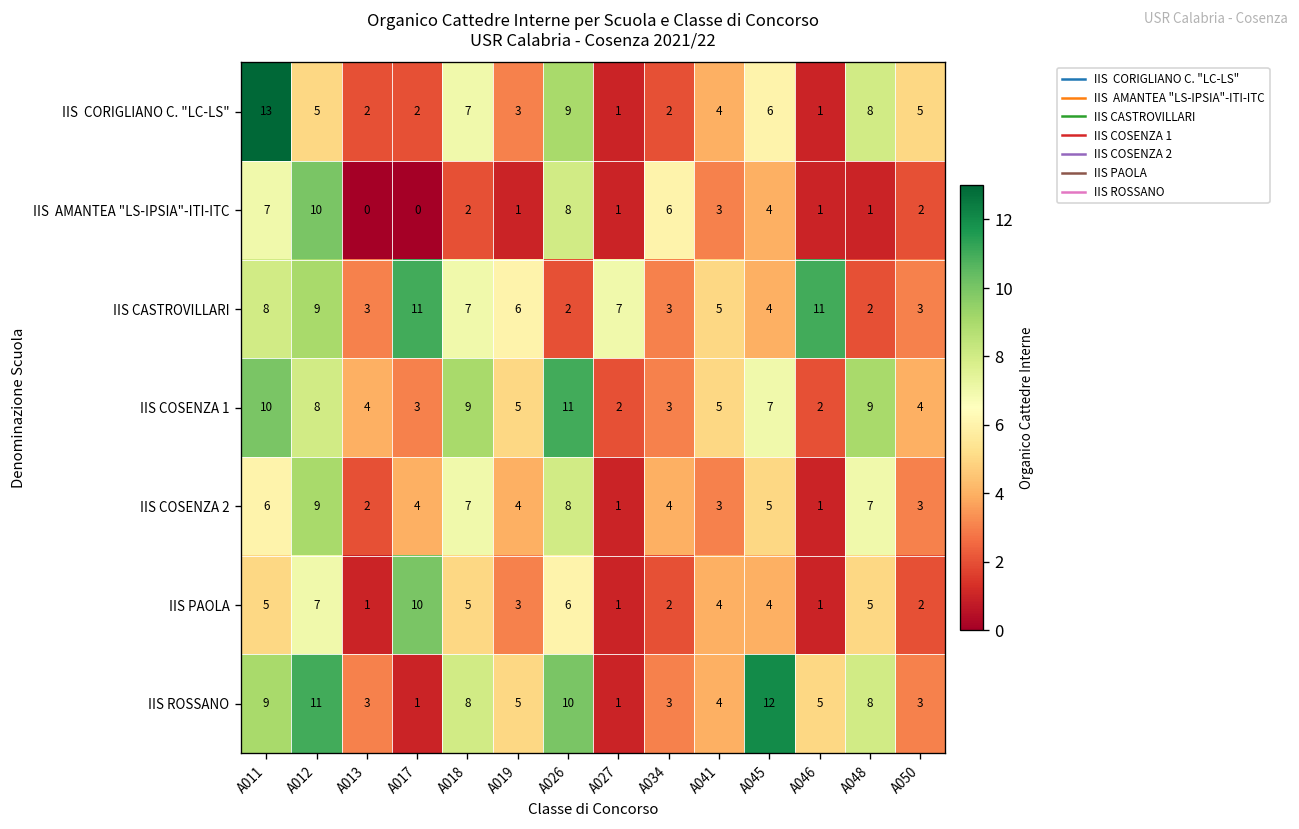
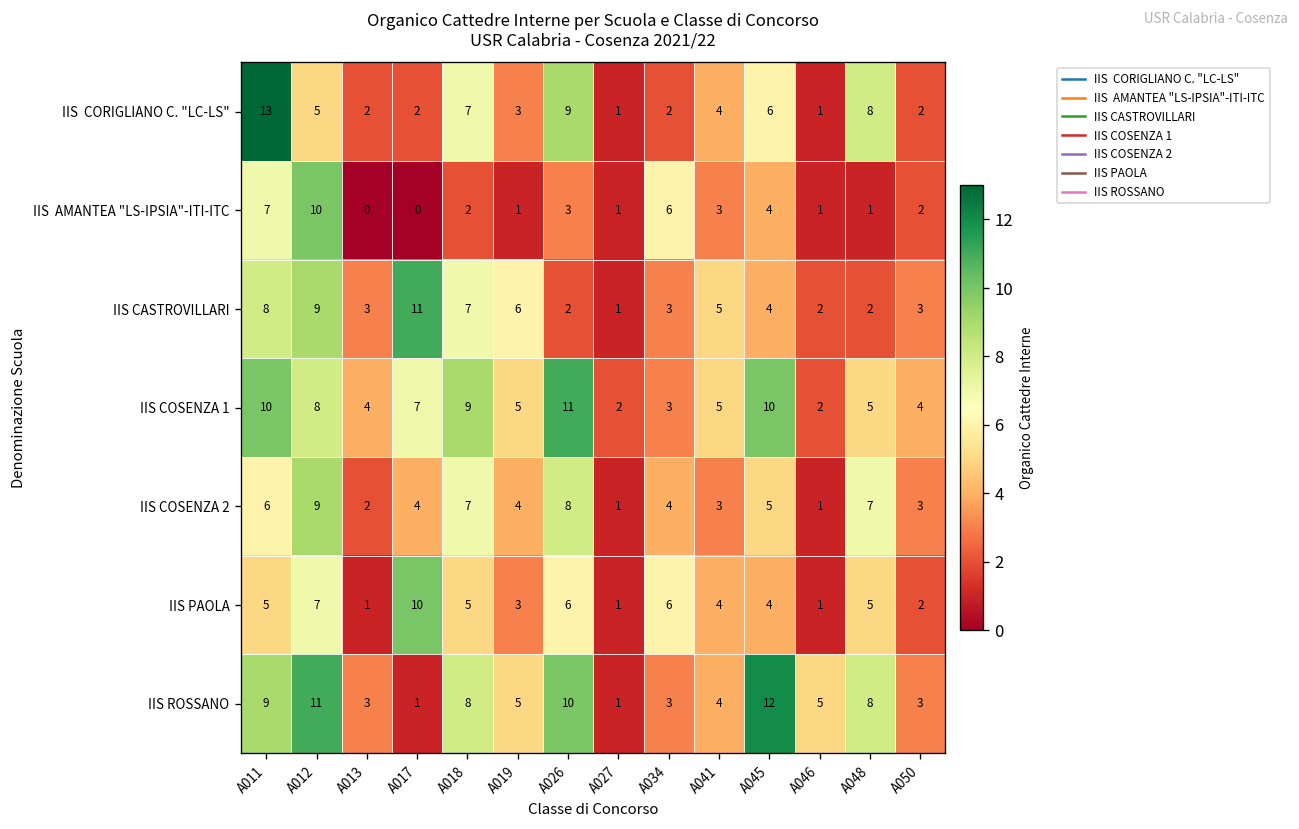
  {
    "IIS CORIGLIANO C. \"LC-LS\"": {
      "A011": 13,
      "A012": 5,
      "A013": 2,
      "A017": 2,
      "A018": 7,
      "A019": 3,
      "A026": 9,
      "A027": 1,
      "A034": 2,
      "A041": 4,
      "A045": 6,
      "A046": 1,
      "A048": 8,
-     "A050": 5
+     "A050": 2
    },
    "IIS AMANTEA \"LS-IPSIA\"-ITI-ITC": {
      "A011": 7,
      "A012": 10,
      "A013": 0,
      "A017": 0,
      "A018": 2,
      "A019": 1,
-     "A026": 8,
+     "A026": 3,
      "A027": 1,
      "A034": 6,
      "A041": 3,
      "A045": 4,
      "A046": 1,
      "A048": 1,
      "A050": 2
    },
    "IIS CASTROVILLARI": {
      "A011": 8,
      "A012": 9,
      "A013": 3,
      "A017": 11,
      "A018": 7,
      "A019": 6,
      "A026": 2,
-     "A027": 7,
+     "A027": 1,
      "A034": 3,
      "A041": 5,
      "A045": 4,
-     "A046": 11,
+     "A046": 2,
      "A048": 2,
      "A050": 3
    },
    "IIS COSENZA 1": {
      "A011": 10,
      "A012": 8,
      "A013": 4,
-     "A017": 3,
+     "A017": 7,
      "A018": 9,
      "A019": 5,
      "A026": 11,
      "A027": 2,
      "A034": 3,
      "A041": 5,
-     "A045": 7,
+     "A045": 10,
      "A046": 2,
-     "A048": 9,
+     "A048": 5,
      "A050": 4
    },
    "IIS COSENZA 2": {
      "A011": 6,
      "A012": 9,
      "A013": 2,
      "A017": 4,
      "A018": 7,
      "A019": 4,
      "A026": 8,
      "A027": 1,
      "A034": 4,
      "A041": 3,
      "A045": 5,
      "A046": 1,
      "A048": 7,
      "A050": 3
    },
    "IIS PAOLA": {
      "A011": 5,
      "A012": 7,
      "A013": 1,
      "A017": 10,
      "A018": 5,
      "A019": 3,
      "A026": 6,
      "A027": 1,
-     "A034": 2,
+     "A034": 6,
      "A041": 4,
      "A045": 4,
      "A046": 1,
      "A048": 5,
      "A050": 2
    },
    "IIS ROSSANO": {
      "A011": 9,
      "A012": 11,
      "A013": 3,
      "A017": 1,
      "A018": 8,
      "A019": 5,
      "A026": 10,
      "A027": 1,
      "A034": 3,
      "A041": 4,
      "A045": 12,
      "A046": 5,
      "A048": 8,
      "A050": 3
    }
  }
